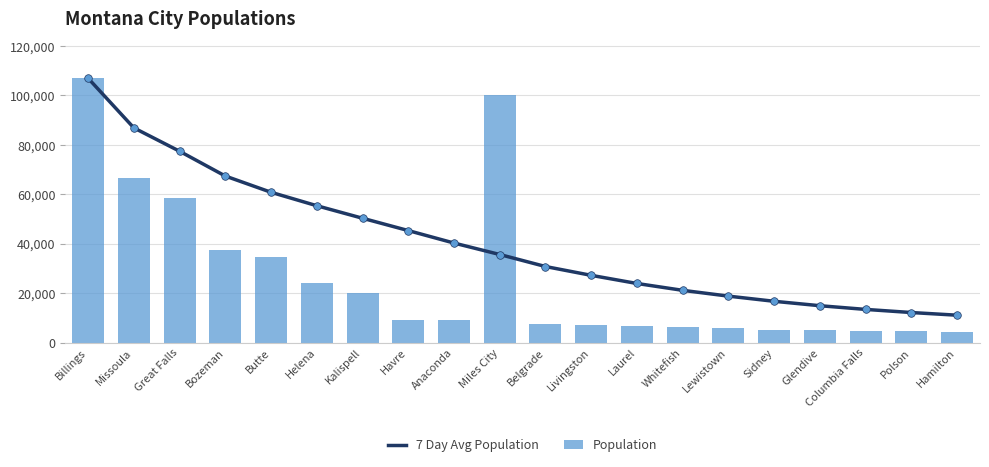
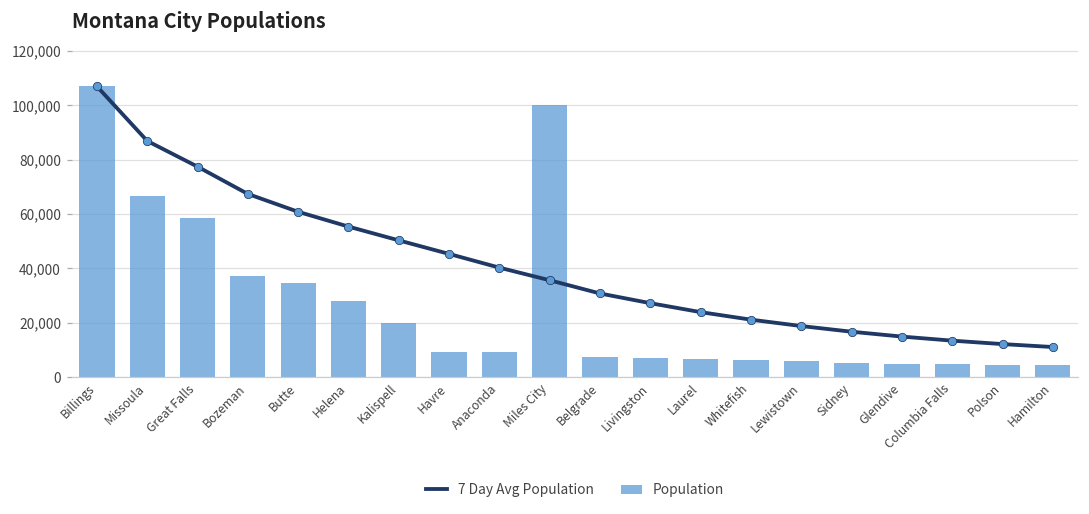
  {
    "7 Day Avg Population": {
      "Billings": "107,000",
      "Missoula": "87,000",
      "Great Falls": "77,000",
      "Bozeman": "67,000",
      "Butte": "61,000",
      "Helena": "55,000",
      "Kalispell": "50,000",
      "Havre": "45,000",
      "Anaconda": "40,000",
      "Miles City": "36,000",
      "Belgrade": "31,000",
      "Livingston": "27,000",
      "Laurel": "24,000",
      "Whitefish": "21,000",
      "Lewistown": "19,000",
      "Sidney": "17,000",
      "Glendive": "15,000",
      "Columbia Falls": "13,000",
      "Polson": "12,000",
      "Hamilton": "11,000"
    },
    "Population": {
      "Billings": "107,000",
      "Missoula": "67,000",
      "Great Falls": "59,000",
      "Bozeman": "37,000",
      "Butte": "35,000",
-     "Helena": "24,000",
+     "Helena": "28,000",
      "Kalispell": "20,000",
      "Havre": "9,000",
      "Anaconda": "9,000",
      "Miles City": "100,000",
      "Belgrade": "7,000",
      "Livingston": "7,000",
      "Laurel": "7,000",
      "Whitefish": "6,000",
      "Lewistown": "6,000",
      "Sidney": "5,000",
      "Glendive": "5,000",
      "Columbia Falls": "5,000",
      "Polson": "5,000",
      "Hamilton": "4,000"
    }
  }
